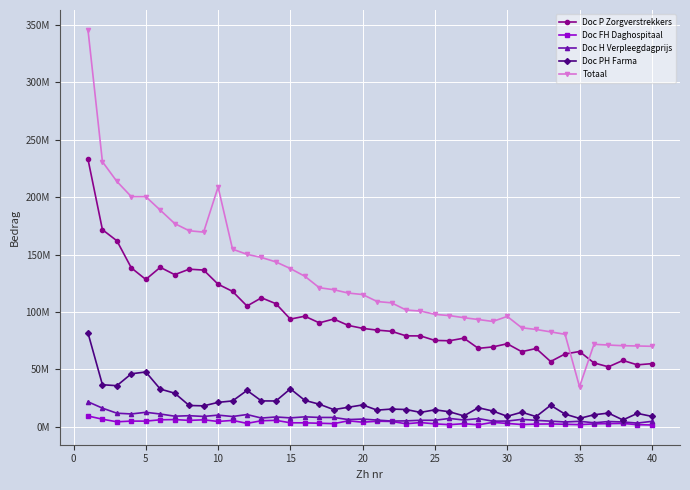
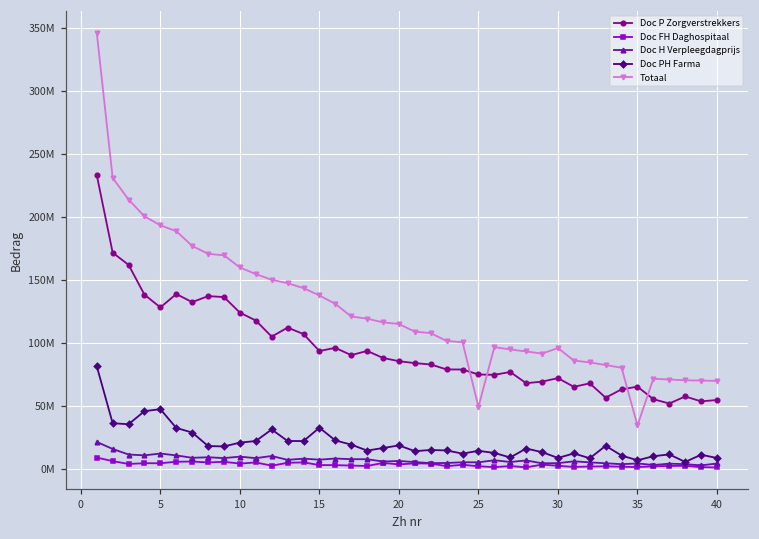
  {
    "Totaal": {
-     "5": 200000000,
-     "10": 209000000,
+     "5": 193000000,
+     "10": 160000000,
      "15": 138000000,
      "20": 115000000,
-     "25": 98000000,
+     "25": 50000000,
      "30": 96000000,
      "35": 35000000,
      "40": 70000000
    }
  }
